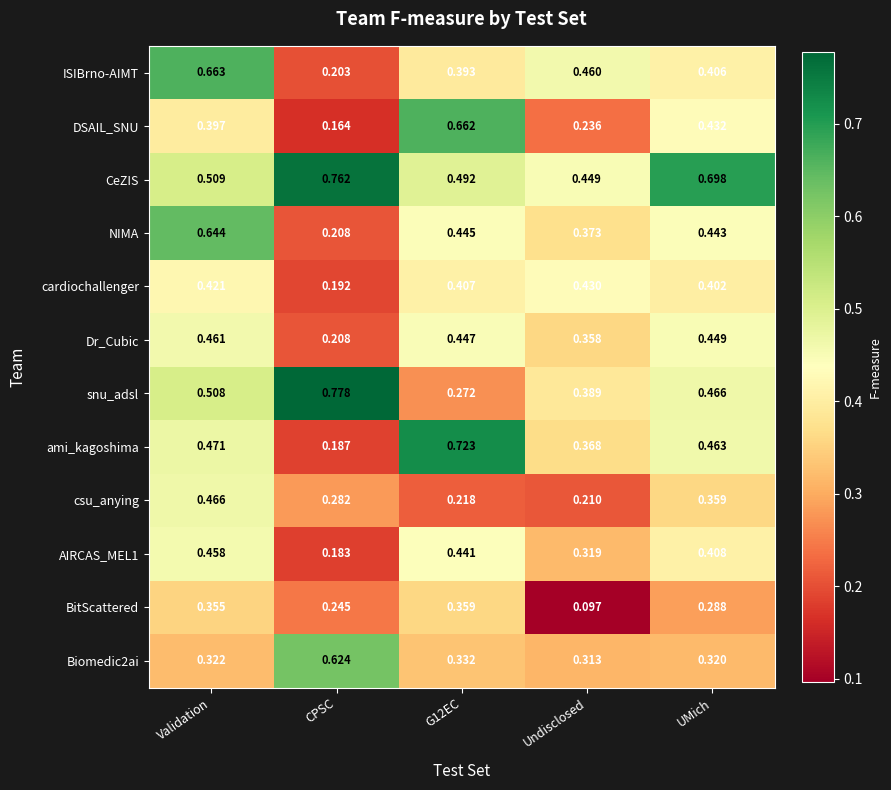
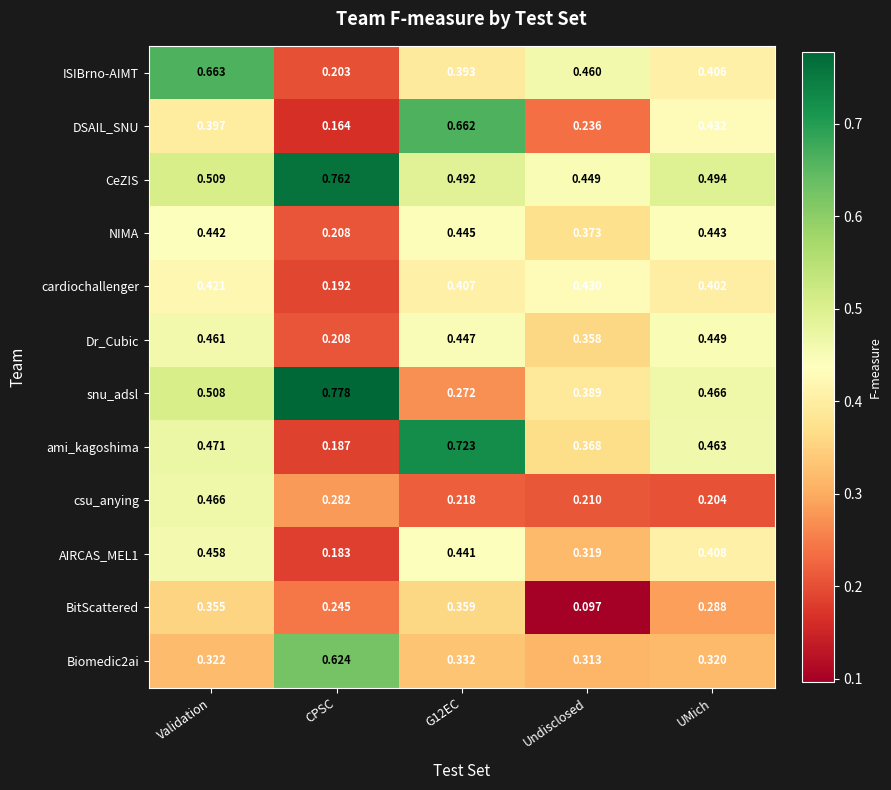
  {
    "ISIBrno-AIMT": {
      "Validation": 0.663,
      "CPSC": 0.203,
      "G12EC": 0.393,
      "Undisclosed": 0.460,
      "UMich": 0.406
    },
    "DSAIL_SNU": {
      "Validation": 0.397,
      "CPSC": 0.164,
      "G12EC": 0.662,
      "Undisclosed": 0.236,
      "UMich": 0.432
    },
    "CeZIS": {
      "Validation": 0.509,
      "CPSC": 0.762,
      "G12EC": 0.492,
      "Undisclosed": 0.449,
-     "UMich": 0.698
+     "UMich": 0.494
    },
    "NIMA": {
-     "Validation": 0.644,
+     "Validation": 0.442,
      "CPSC": 0.208,
      "G12EC": 0.445,
      "Undisclosed": 0.373,
      "UMich": 0.443
    },
    "cardiochallenger": {
      "Validation": 0.421,
      "CPSC": 0.192,
      "G12EC": 0.407,
      "Undisclosed": 0.430,
      "UMich": 0.402
    },
    "Dr_Cubic": {
      "Validation": 0.461,
      "CPSC": 0.208,
      "G12EC": 0.447,
      "Undisclosed": 0.358,
      "UMich": 0.449
    },
    "snu_adsl": {
      "Validation": 0.508,
      "CPSC": 0.778,
      "G12EC": 0.272,
      "Undisclosed": 0.389,
      "UMich": 0.466
    },
    "ami_kagoshima": {
      "Validation": 0.471,
      "CPSC": 0.187,
      "G12EC": 0.723,
      "Undisclosed": 0.368,
      "UMich": 0.463
    },
    "csu_anying": {
      "Validation": 0.466,
      "CPSC": 0.282,
      "G12EC": 0.218,
      "Undisclosed": 0.210,
-     "UMich": 0.359
+     "UMich": 0.204
    },
    "AIRCAS_MEL1": {
      "Validation": 0.458,
      "CPSC": 0.183,
      "G12EC": 0.441,
      "Undisclosed": 0.319,
      "UMich": 0.408
    },
    "BitScattered": {
      "Validation": 0.355,
      "CPSC": 0.245,
      "G12EC": 0.359,
      "Undisclosed": 0.097,
      "UMich": 0.288
    },
    "Biomedic2ai": {
      "Validation": 0.322,
      "CPSC": 0.624,
      "G12EC": 0.332,
      "Undisclosed": 0.313,
      "UMich": 0.320
    }
  }
